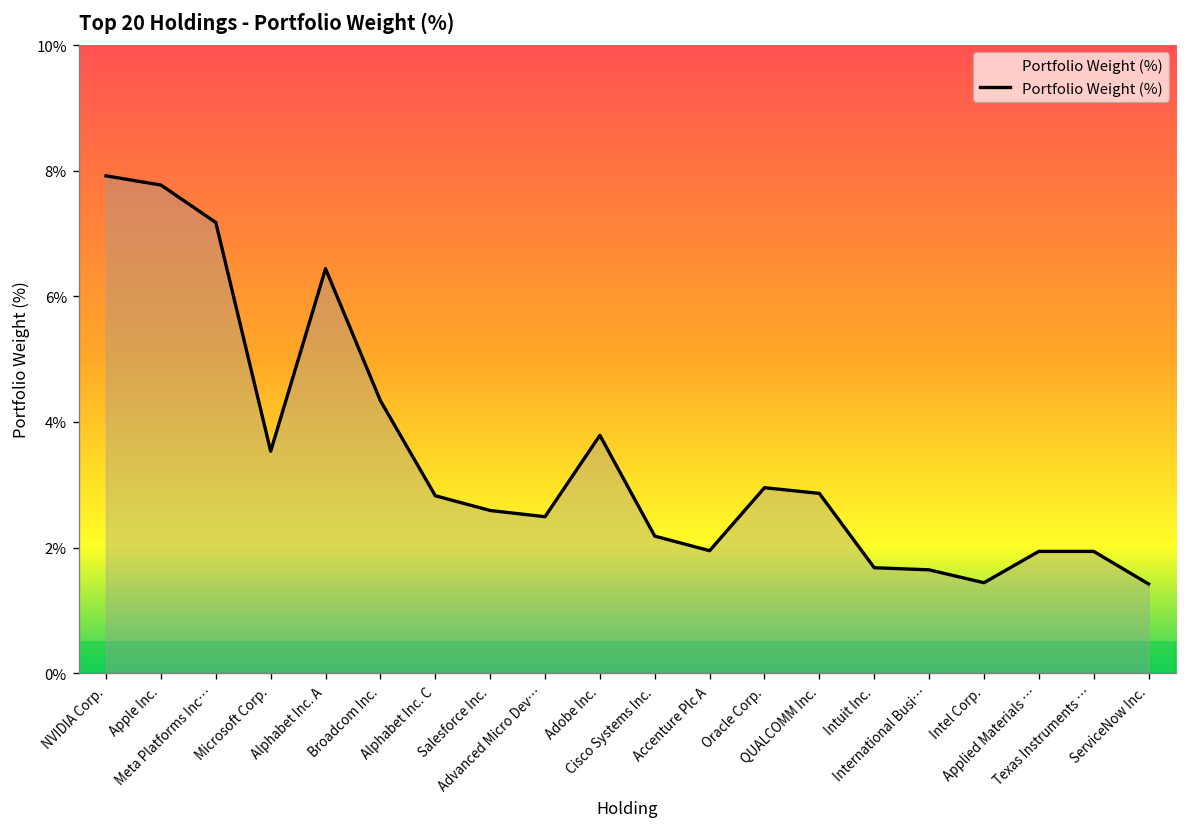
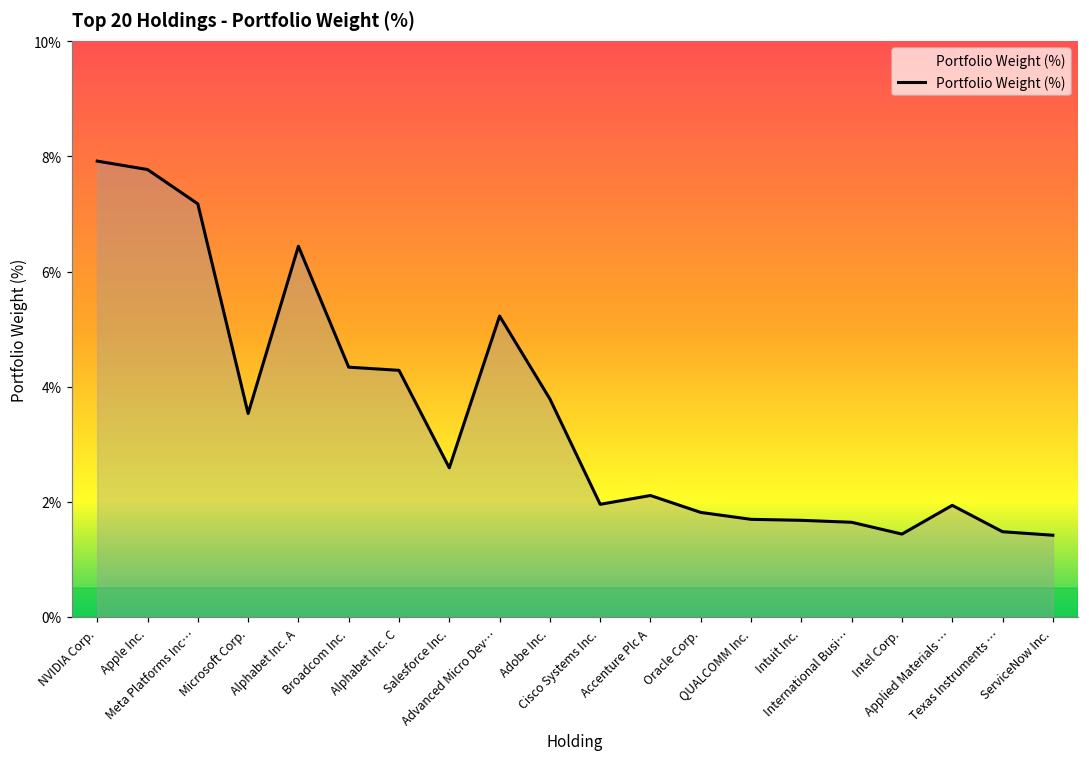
  {
    "NVIDIA Corp.": "7.9%",
    "Apple Inc.": "7.8%",
    "Meta Platforms Inc…": "7.2%",
    "Microsoft Corp.": "3.5%",
    "Alphabet Inc. A": "6.4%",
    "Broadcom Inc.": "4.3%",
-   "Alphabet Inc. C": "2.8%",
+   "Alphabet Inc. C": "4.3%",
    "Salesforce Inc.": "2.6%",
-   "Advanced Micro Dev…": "2.5%",
+   "Advanced Micro Dev…": "5.2%",
    "Adobe Inc.": "3.8%",
-   "Cisco Systems Inc.": "2.2%",
-   "Accenture Plc A": "2.0%",
-   "Oracle Corp.": "3.0%",
-   "QUALCOMM Inc.": "2.9%",
+   "Cisco Systems Inc.": "2.0%",
+   "Accenture Plc A": "2.1%",
+   "Oracle Corp.": "1.8%",
+   "QUALCOMM Inc.": "1.7%",
    "Intuit Inc.": "1.7%",
    "International Busi…": "1.6%",
    "Intel Corp.": "1.4%",
    "Applied Materials …": "1.9%",
-   "Texas Instruments …": "1.9%",
+   "Texas Instruments …": "1.5%",
    "ServiceNow Inc.": "1.4%"
  }
